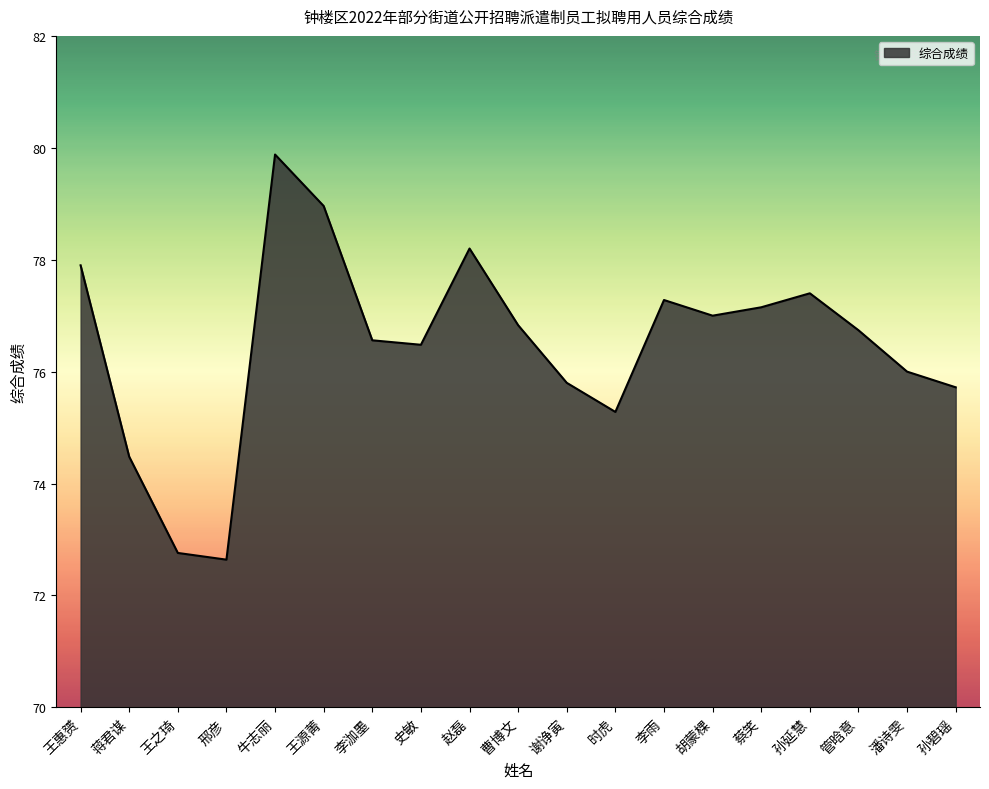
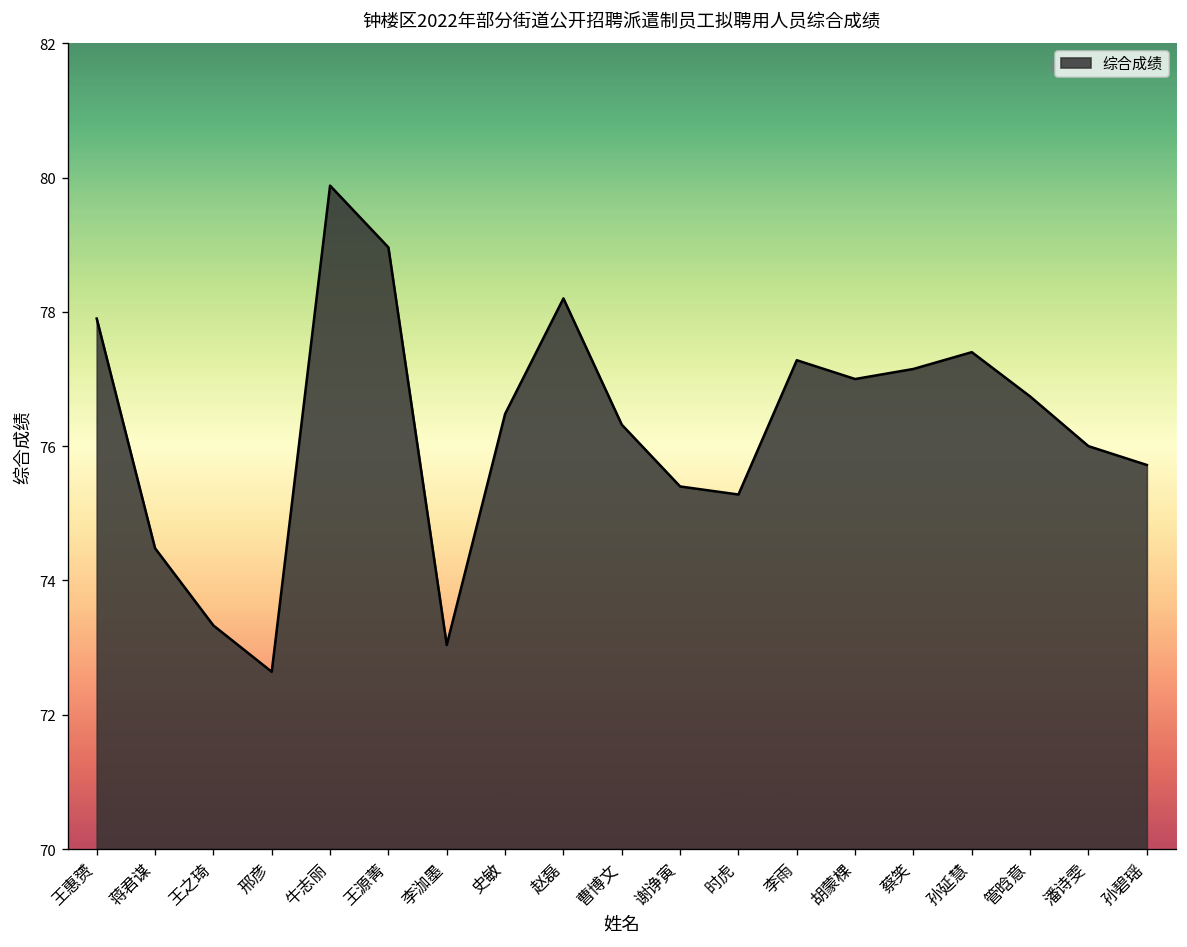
  {
    "王惠赟": 77.9,
    "蒋君谋": 74.5,
-   "王之琦": 72.8,
+   "王之琦": 73.3,
    "邢彦": 72.6,
    "牛志丽": 79.9,
    "王源菁": 79.0,
-   "李泇墨": 76.6,
+   "李泇墨": 73.0,
    "史敏": 76.5,
    "赵磊": 78.2,
-   "曹博文": 76.8,
-   "谢诤寅": 75.8,
+   "曹博文": 76.3,
+   "谢诤寅": 75.4,
    "时虎": 75.3,
    "李雨": 77.3,
    "胡蒙棵": 77.0,
    "蔡笑": 77.2,
    "孙延慧": 77.4,
    "管晗意": 76.7,
    "潘诗雯": 76.0,
    "孙碧瑶": 75.7
  }
